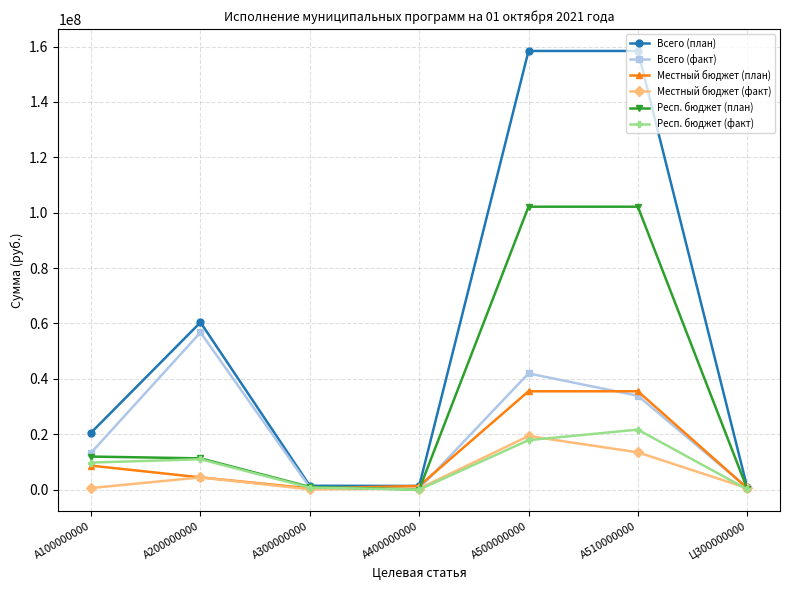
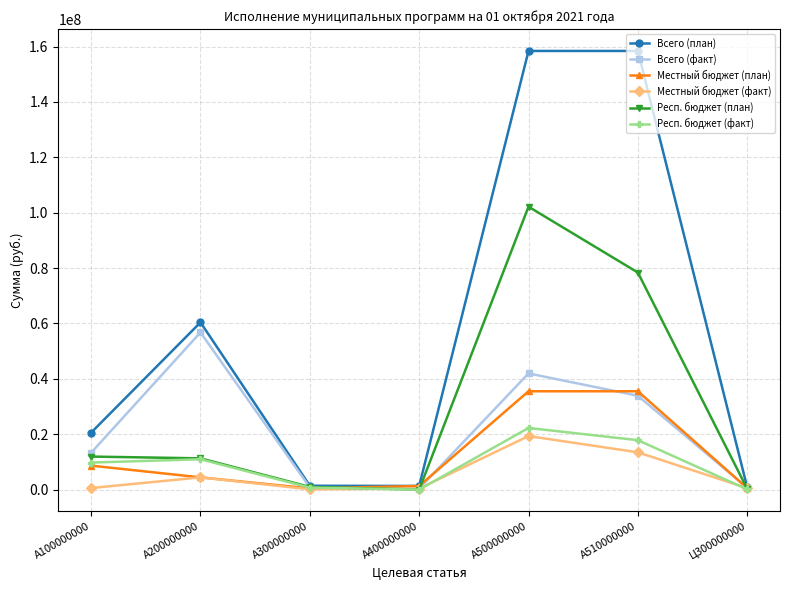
  {
    "Всего (план)": {
      "A100000000": 21000000,
      "A200000000": 60000000,
      "A500000000": 158000000
    },
    "Всего (факт)": {
      "A100000000": 13000000,
      "A200000000": 57000000,
      "A500000000": 42000000,
      "A510000000": 34000000
    },
    "Местный бюджет (план)": {
      "A100000000": 9000000,
      "A500000000": 36000000,
      "A510000000": 36000000
    },
    "Местный бюджет (факт)": {
      "A100000000": 1000000,
      "A500000000": 19000000,
      "A510000000": 13000000
    },
    "Респ. бюджет (план)": {
      "A100000000": 12000000,
      "A500000000": 102000000,
-     "A510000000": 102000000
+     "A510000000": 78000000
    },
    "Респ. бюджет (факт)": {
      "A100000000": 10000000,
-     "A500000000": 18000000,
-     "A510000000": 22000000
+     "A500000000": 22000000,
+     "A510000000": 18000000
    }
  }
